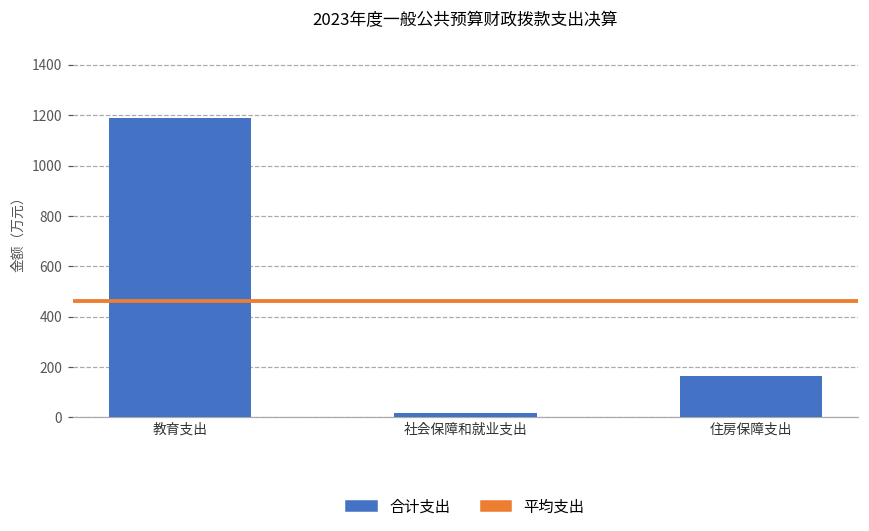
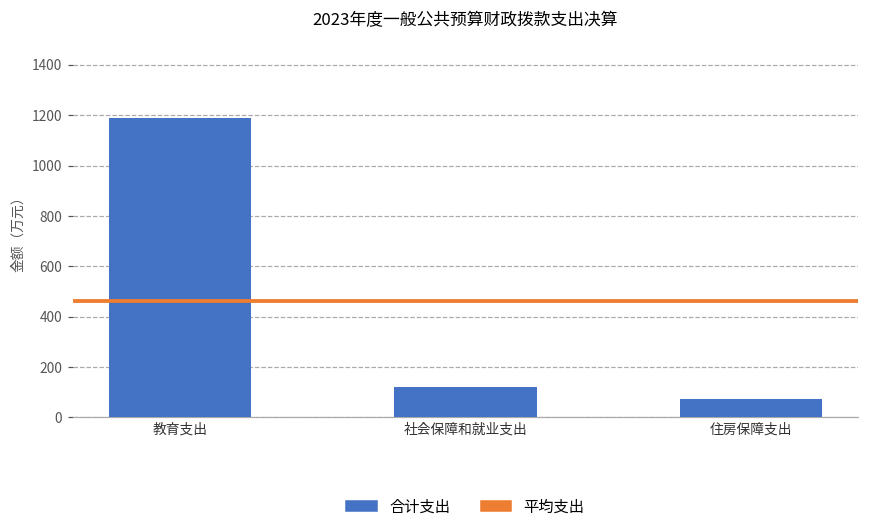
  {
    "教育支出": 1190,
-   "社会保障和就业支出": 20,
-   "住房保障支出": 160
+   "社会保障和就业支出": 120,
+   "住房保障支出": 70
  }
